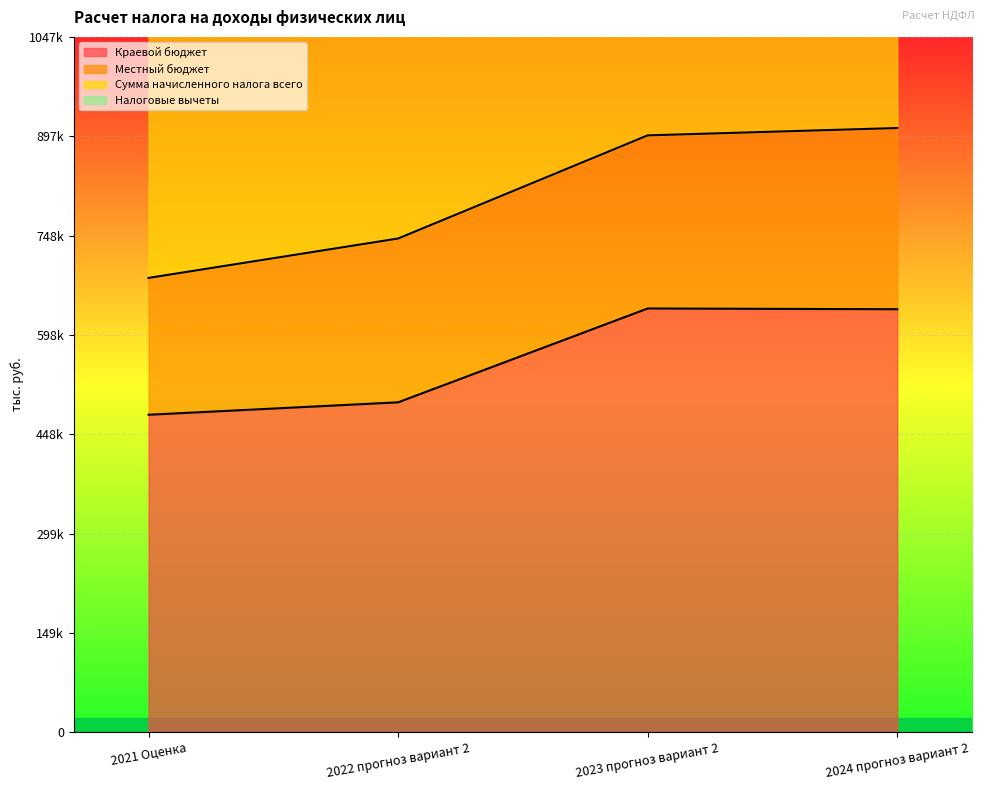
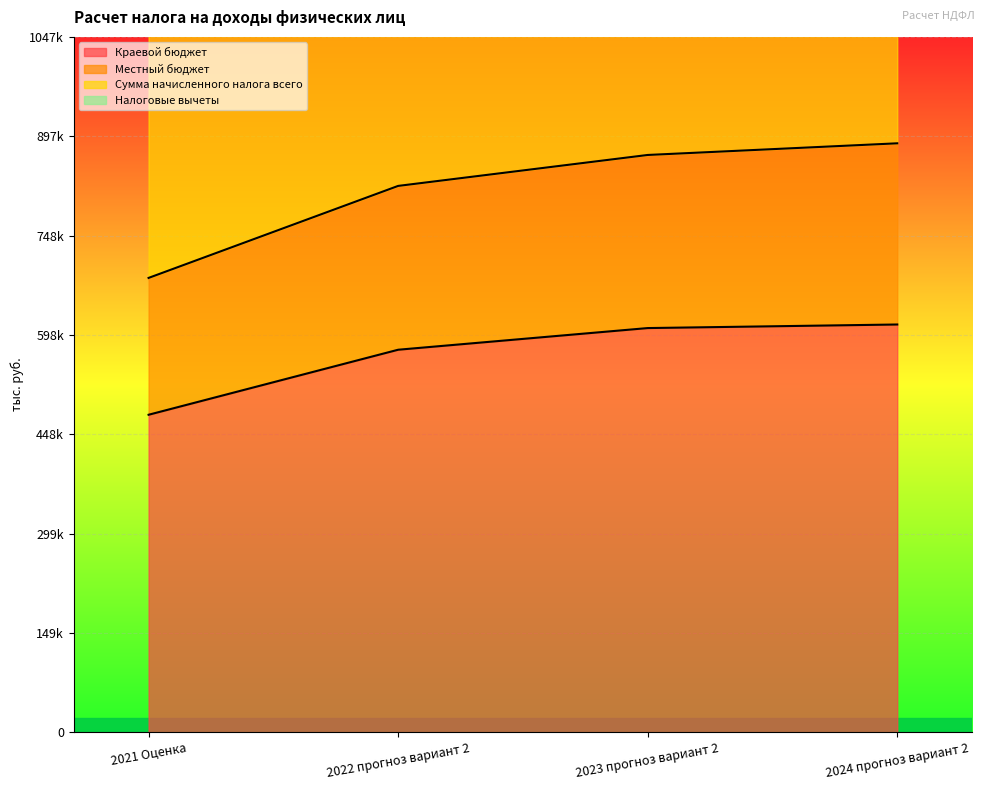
  {
    "Краевой бюджет": {
      "2021 Оценка": 480000,
-     "2022 прогноз вариант 2": 500000,
-     "2023 прогноз вариант 2": 640000,
-     "2024 прогноз вариант 2": 640000
+     "2022 прогноз вариант 2": 580000,
+     "2023 прогноз вариант 2": 610000,
+     "2024 прогноз вариант 2": 610000
    },
    "Местный бюджет": {
      "2021 Оценка": 210000,
      "2022 прогноз вариант 2": 250000,
      "2023 прогноз вариант 2": 260000,
      "2024 прогноз вариант 2": 270000
    }
  }
